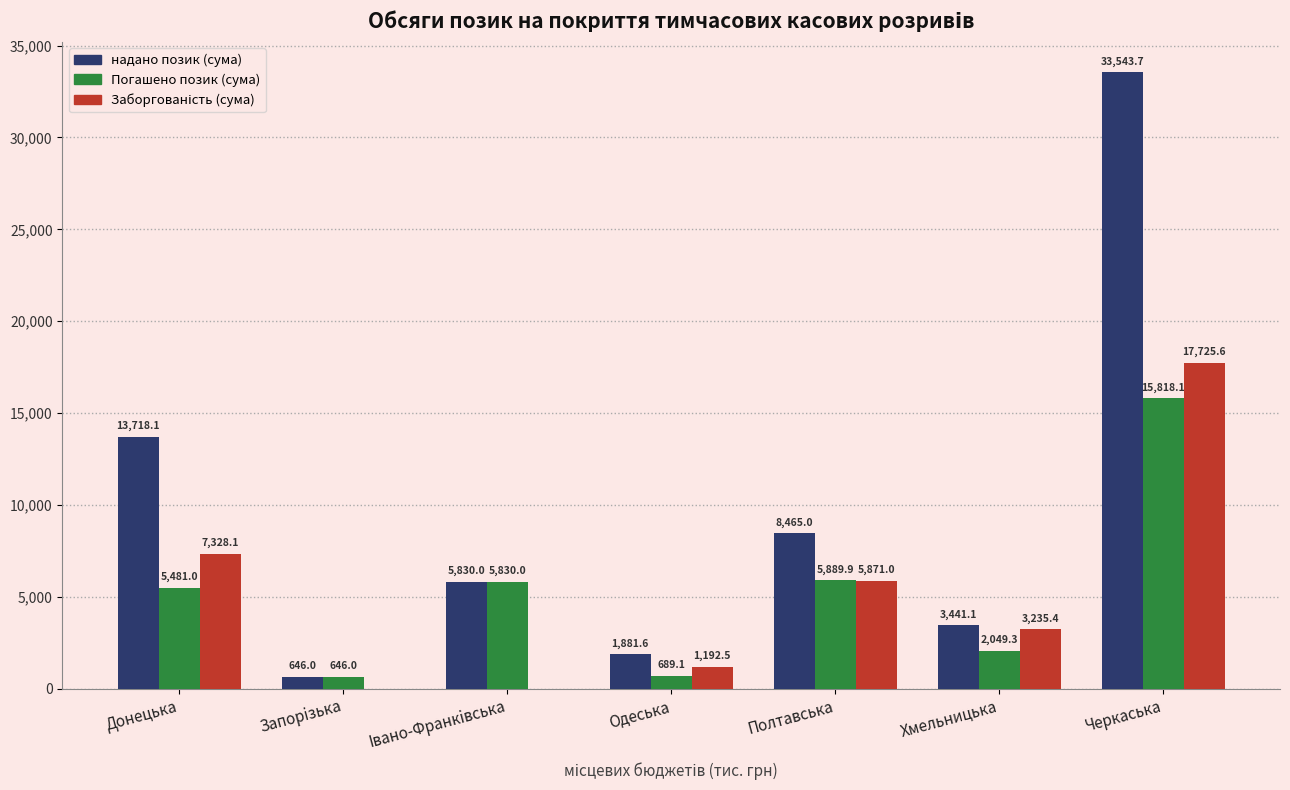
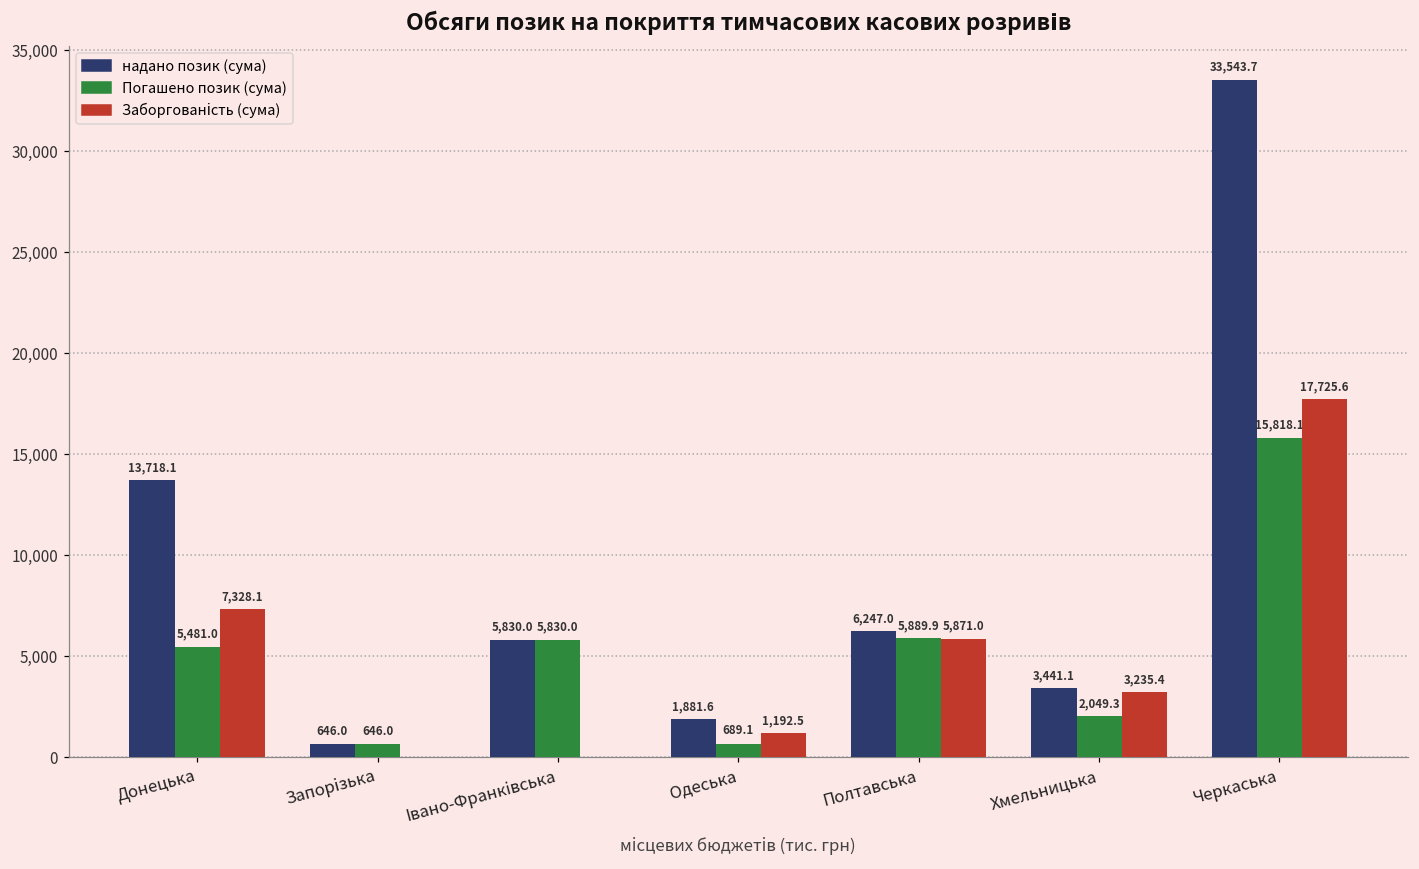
  {
    "надано позик (сума)": {
      "Донецька": "13,718.1",
      "Запорiзька": "646.0",
      "Iвано-Франкiвська": "5,830.0",
      "Одеська": "1,881.6",
-     "Полтавська": "8,465.0",
+     "Полтавська": "6,247.0",
      "Хмельницька": "3,441.1",
      "Черкаська": "33,543.7"
    },
    "Погашено позик (сума)": {
      "Донецька": "5,481.0",
      "Запорiзька": "646.0",
      "Iвано-Франкiвська": "5,830.0",
      "Одеська": "689.1",
      "Полтавська": "5,889.9",
      "Хмельницька": "2,049.3",
      "Черкаська": "15,818.1"
    },
    "Заборгованість (сума)": {
      "Донецька": "7,328.1",
      "Одеська": "1,192.5",
      "Полтавська": "5,871.0",
      "Хмельницька": "3,235.4",
      "Черкаська": "17,725.6"
    }
  }
